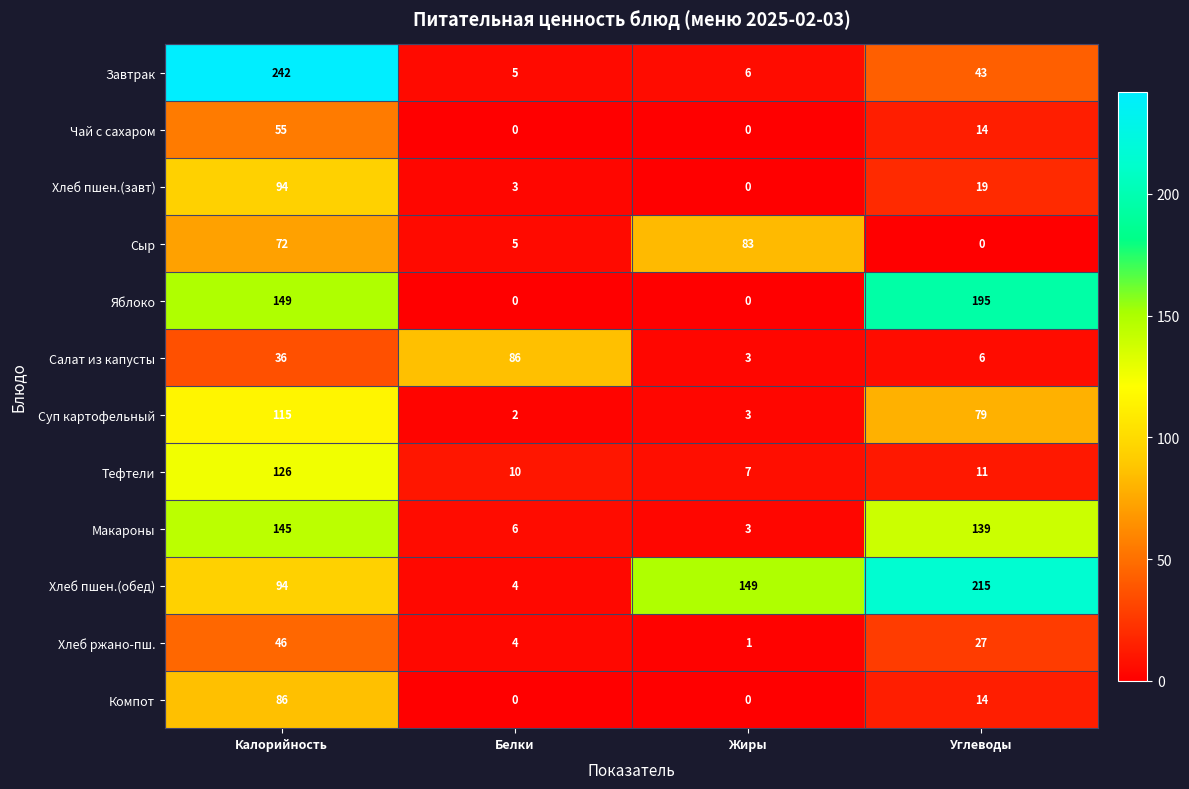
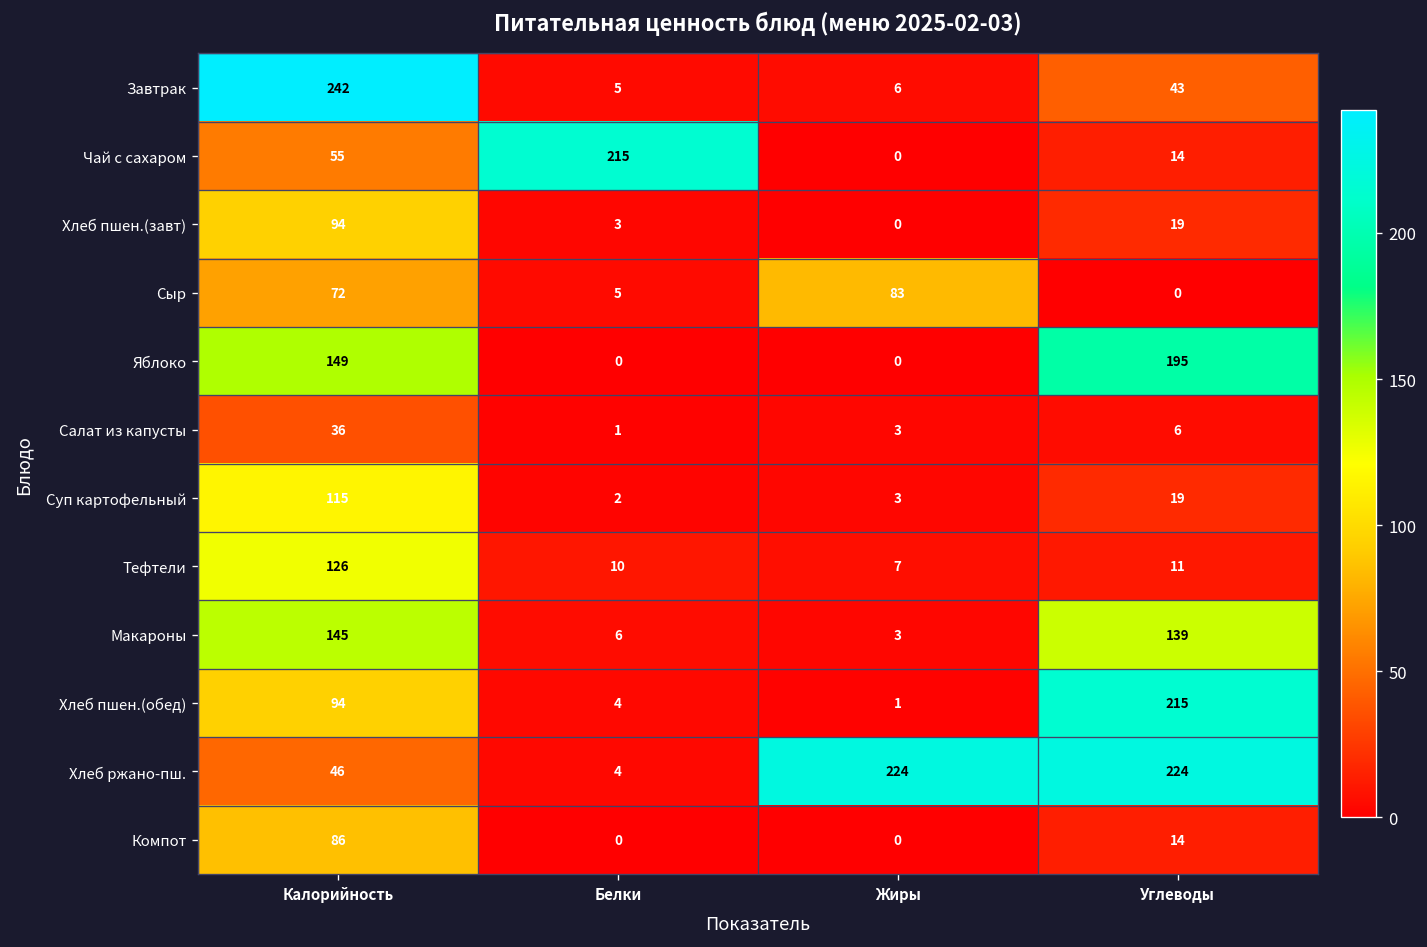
  {
    "Завтрак": {
      "Калорийность": 242,
      "Белки": 5,
      "Жиры": 6,
      "Углеводы": 43
    },
    "Чай с сахаром": {
      "Калорийность": 55,
-     "Белки": 0,
+     "Белки": 215,
      "Жиры": 0,
      "Углеводы": 14
    },
    "Хлеб пшен.(завт)": {
      "Калорийность": 94,
      "Белки": 3,
      "Жиры": 0,
      "Углеводы": 19
    },
    "Сыр": {
      "Калорийность": 72,
      "Белки": 5,
      "Жиры": 83,
      "Углеводы": 0
    },
    "Яблоко": {
      "Калорийность": 149,
      "Белки": 0,
      "Жиры": 0,
      "Углеводы": 195
    },
    "Салат из капусты": {
      "Калорийность": 36,
-     "Белки": 86,
+     "Белки": 1,
      "Жиры": 3,
      "Углеводы": 6
    },
    "Суп картофельный": {
      "Калорийность": 115,
      "Белки": 2,
      "Жиры": 3,
-     "Углеводы": 79
+     "Углеводы": 19
    },
    "Тефтели": {
      "Калорийность": 126,
      "Белки": 10,
      "Жиры": 7,
      "Углеводы": 11
    },
    "Макароны": {
      "Калорийность": 145,
      "Белки": 6,
      "Жиры": 3,
      "Углеводы": 139
    },
    "Хлеб пшен.(обед)": {
      "Калорийность": 94,
      "Белки": 4,
-     "Жиры": 149,
+     "Жиры": 1,
      "Углеводы": 215
    },
    "Хлеб ржано-пш.": {
      "Калорийность": 46,
      "Белки": 4,
-     "Жиры": 1,
-     "Углеводы": 27
+     "Жиры": 224,
+     "Углеводы": 224
    },
    "Компот": {
      "Калорийность": 86,
      "Белки": 0,
      "Жиры": 0,
      "Углеводы": 14
    }
  }
